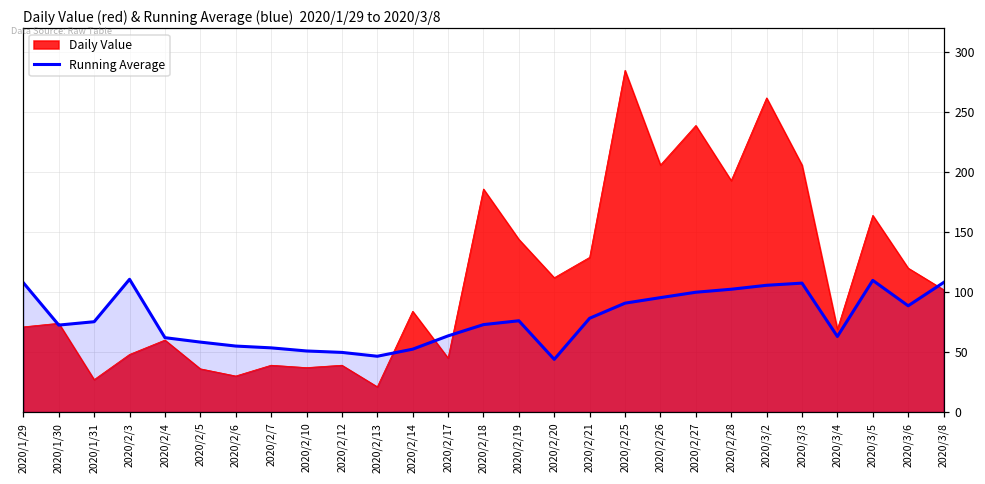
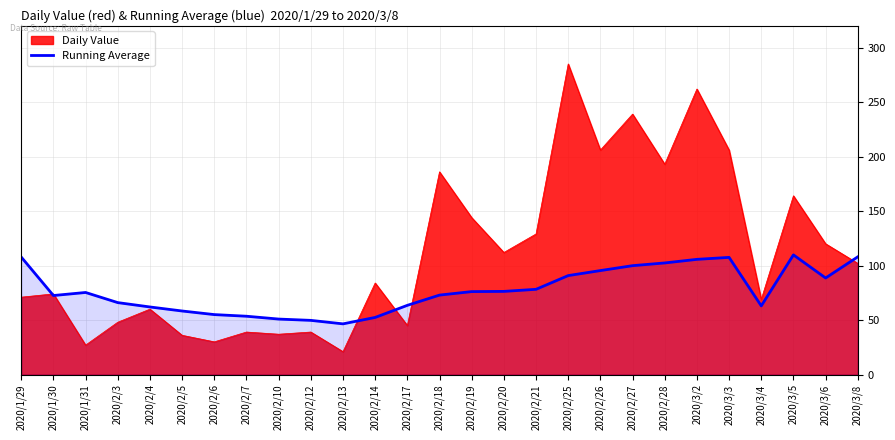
  {
    "Daily Value": {
      "2020/1/29": 71,
      "2020/1/31": 27,
      "2020/2/3": 48,
      "2020/2/5": 36,
      "2020/2/6": 30,
      "2020/2/7": 39,
      "2020/2/10": 37,
      "2020/2/12": 39,
      "2020/2/13": 21,
      "2020/2/14": 84,
      "2020/2/17": 45,
      "2020/2/18": 186,
      "2020/2/19": 144,
      "2020/2/20": 112,
      "2020/2/21": 129,
      "2020/2/25": 285,
      "2020/2/26": 206,
      "2020/2/27": 239,
      "2020/2/28": 193,
      "2020/3/2": 262,
      "2020/3/3": 206,
      "2020/3/4": 69,
      "2020/3/5": 164,
      "2020/3/6": 120,
      "2020/3/8": 102
    },
    "Running Average": {
      "2020/1/29": 108,
      "2020/1/31": 75,
-     "2020/2/3": 111,
+     "2020/2/3": 66,
      "2020/2/5": 58,
      "2020/2/6": 55,
      "2020/2/7": 54,
      "2020/2/10": 51,
      "2020/2/12": 50,
      "2020/2/13": 47,
      "2020/2/14": 52,
      "2020/2/17": 64,
      "2020/2/18": 73,
      "2020/2/19": 76,
-     "2020/2/20": 44,
+     "2020/2/20": 76,
      "2020/2/21": 78,
      "2020/2/25": 91,
      "2020/2/26": 95,
      "2020/2/27": 100,
      "2020/2/28": 102,
      "2020/3/2": 106,
      "2020/3/3": 108,
      "2020/3/4": 63,
      "2020/3/5": 110,
      "2020/3/6": 89,
      "2020/3/8": 108
    }
  }
